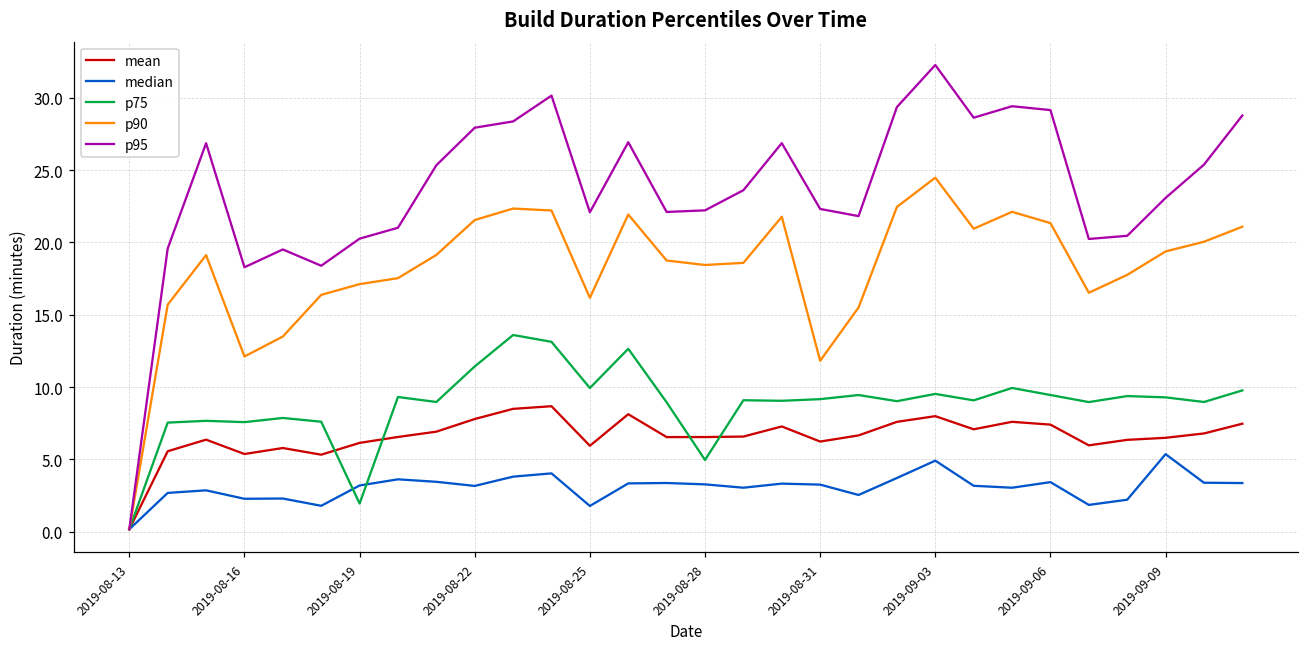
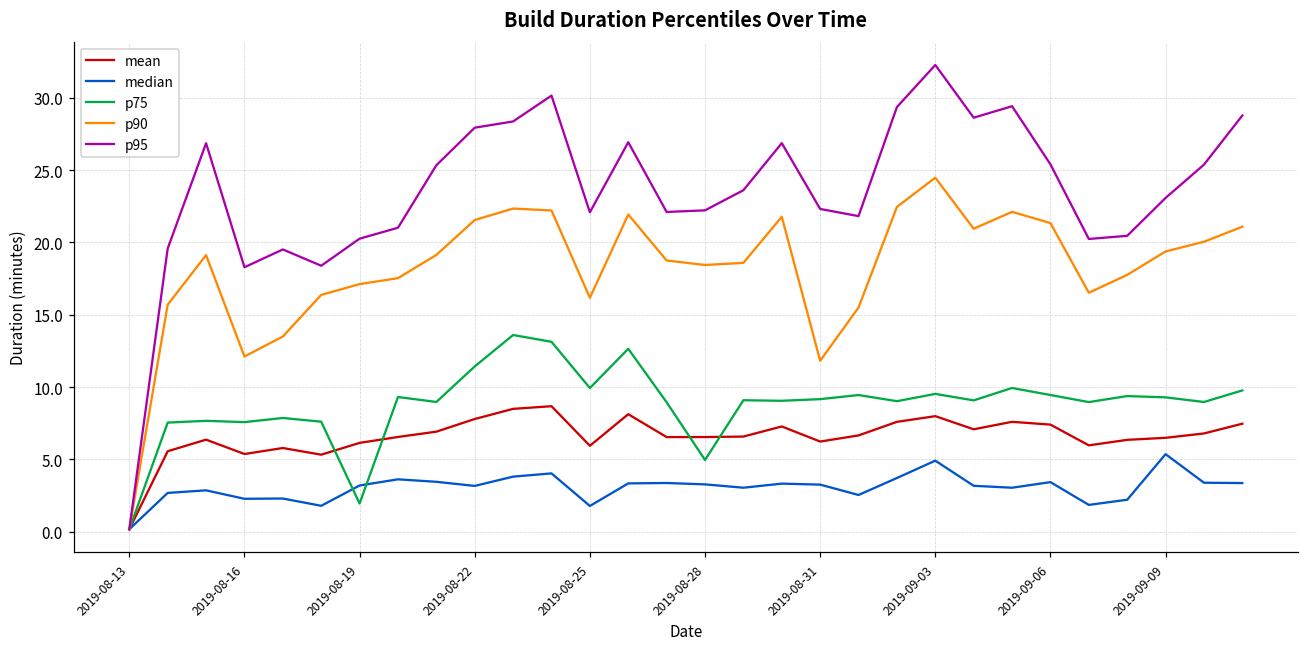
  {
    "mean": {
      "2019-08-16": 5.4,
      "2019-08-19": 6.1,
      "2019-08-22": 7.8,
      "2019-08-25": 5.9,
      "2019-08-28": 6.5,
      "2019-08-31": 6.2,
      "2019-09-03": 8.0,
      "2019-09-06": 7.4,
      "2019-09-09": 6.5
    },
    "median": {
      "2019-08-16": 2.3,
      "2019-08-19": 3.2,
      "2019-08-22": 3.2,
      "2019-08-25": 1.8,
      "2019-08-28": 3.3,
      "2019-08-31": 3.3,
      "2019-09-03": 4.9,
      "2019-09-06": 3.4,
      "2019-09-09": 5.4
    },
    "p75": {
      "2019-08-16": 7.6,
      "2019-08-19": 2.0,
      "2019-08-22": 11.4,
      "2019-08-25": 9.9,
      "2019-08-28": 5.0,
      "2019-08-31": 9.2,
      "2019-09-03": 9.5,
      "2019-09-06": 9.5,
      "2019-09-09": 9.3
    },
    "p90": {
      "2019-08-16": 12.1,
      "2019-08-19": 17.1,
      "2019-08-22": 21.6,
      "2019-08-25": 16.2,
      "2019-08-28": 18.4,
      "2019-08-31": 11.8,
      "2019-09-03": 24.5,
      "2019-09-06": 21.3,
      "2019-09-09": 19.4
    },
    "p95": {
      "2019-08-16": 18.3,
      "2019-08-19": 20.3,
      "2019-08-22": 27.9,
      "2019-08-25": 22.1,
      "2019-08-28": 22.2,
      "2019-08-31": 22.3,
      "2019-09-03": 32.3,
-     "2019-09-06": 29.2,
+     "2019-09-06": 25.4,
      "2019-09-09": 23.1
    }
  }
